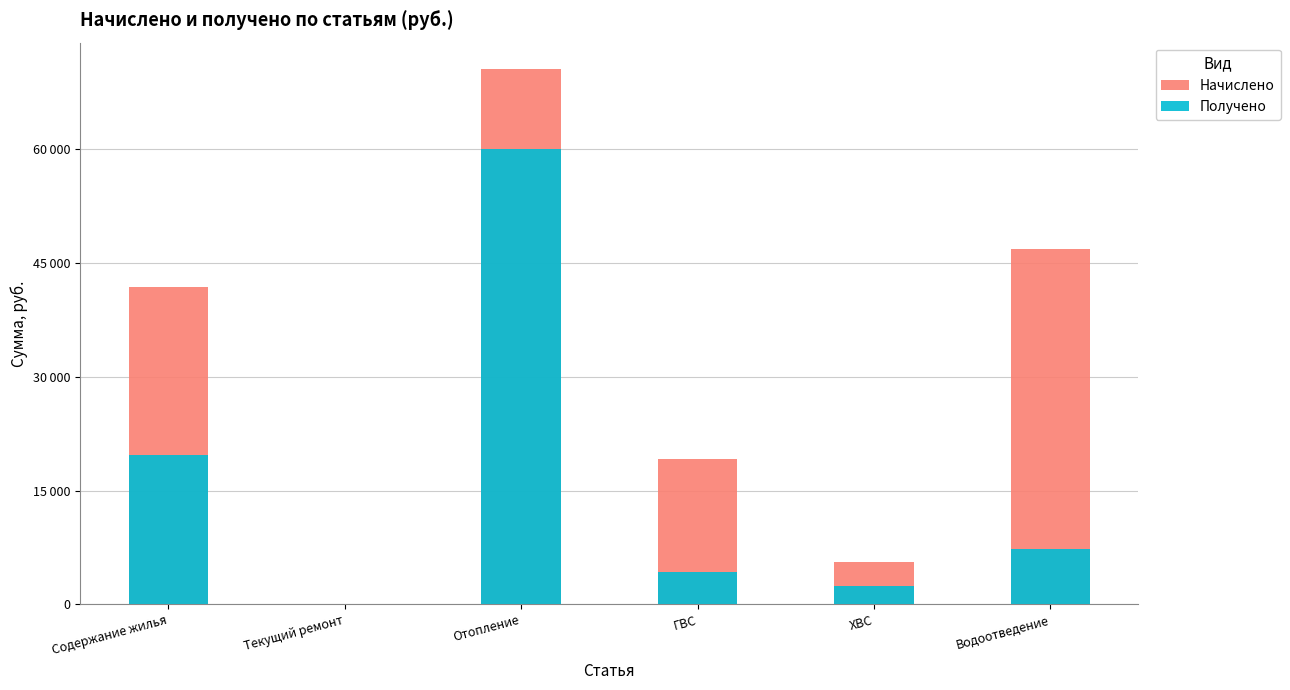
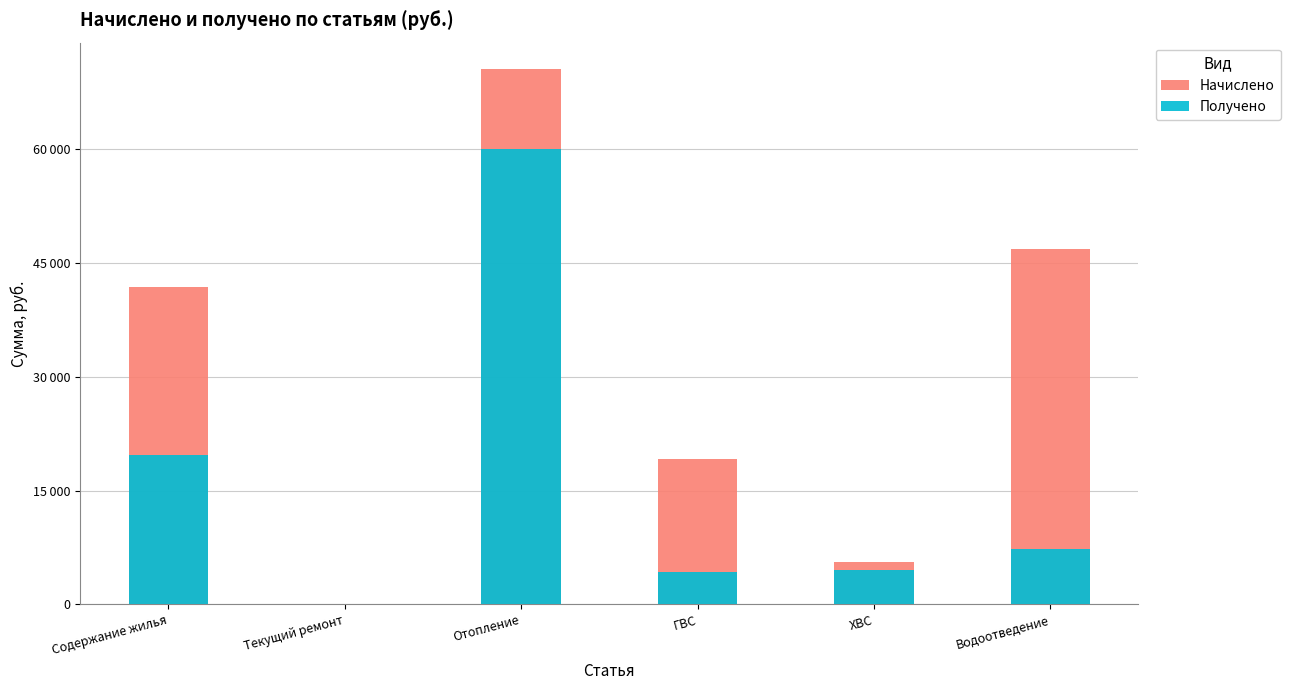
  {
    "Начислено": {
      "Содержание жилья": 42000,
      "Текущий ремонт": 0,
      "Отопление": 70000,
      "ГВС": 19000,
      "ХВС": 6000,
      "Водоотведение": 47000
    },
    "Получено": {
      "Текущий ремонт": 0,
-     "ХВС": 2000
+     "ХВС": 5000
    }
  }
